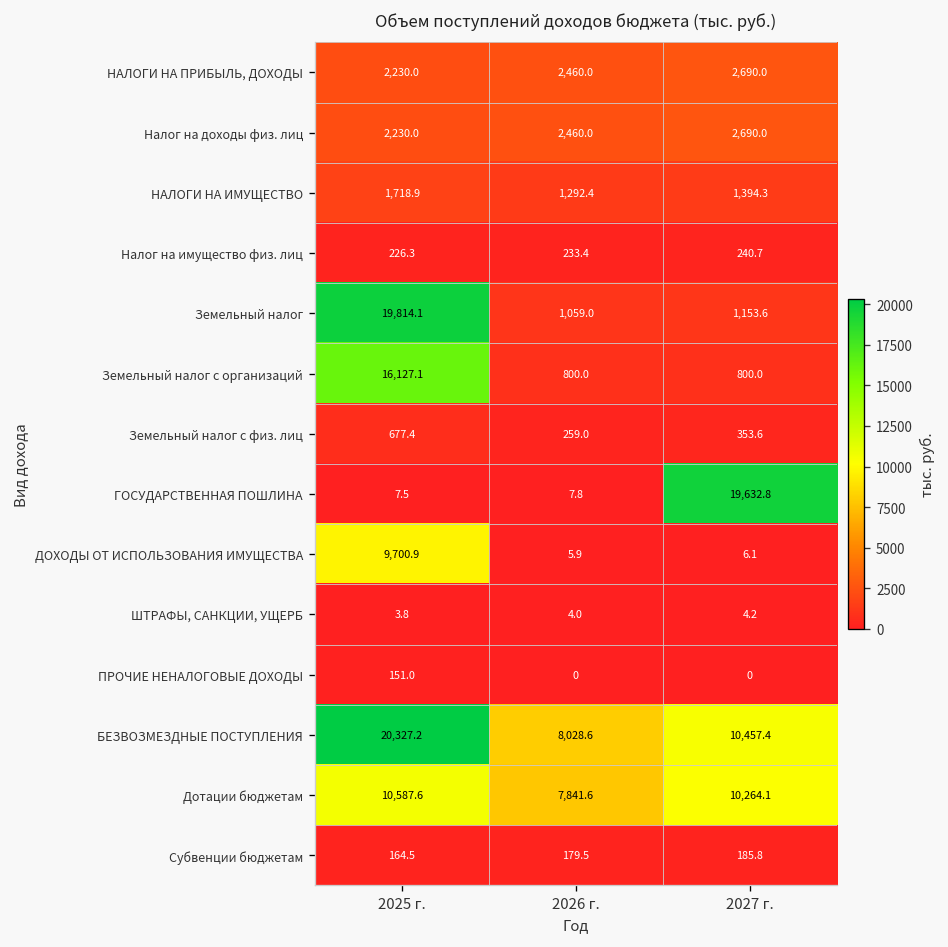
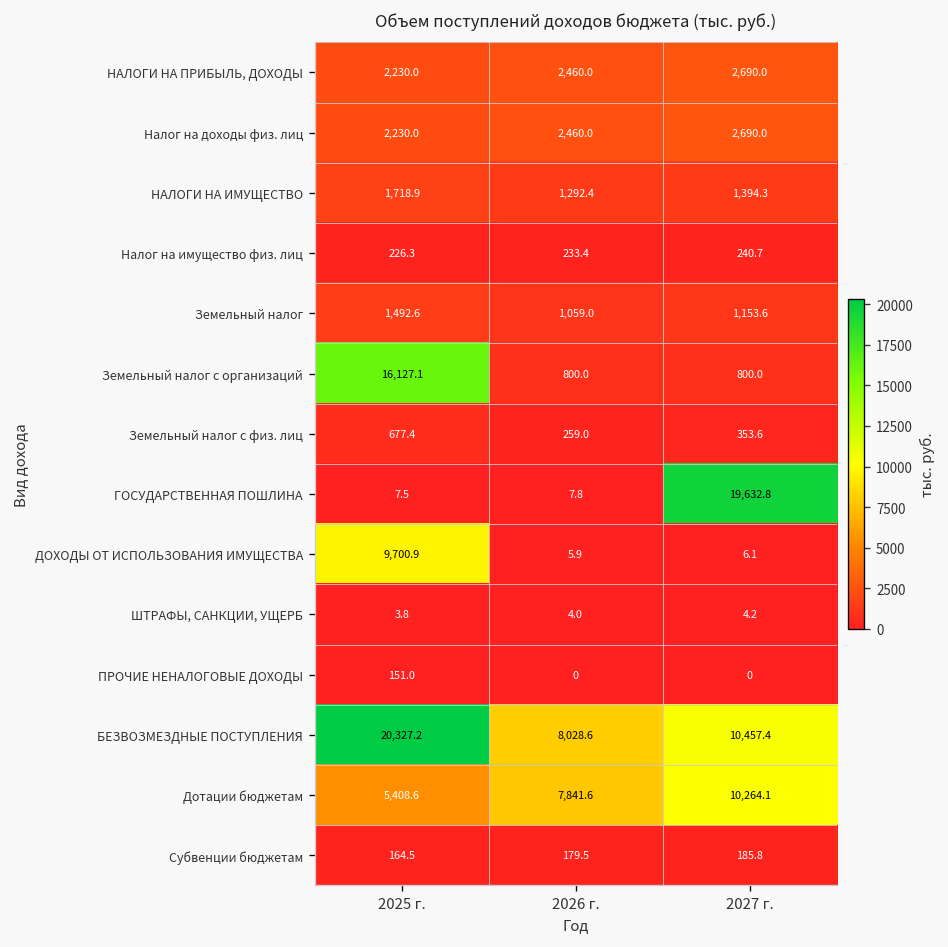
  {
    "НАЛОГИ НА ПРИБЫЛЬ, ДОХОДЫ": {
      "2025 г.": "2,230.0",
      "2026 г.": "2,460.0",
      "2027 г.": "2,690.0"
    },
    "Налог на доходы физ. лиц": {
      "2025 г.": "2,230.0",
      "2026 г.": "2,460.0",
      "2027 г.": "2,690.0"
    },
    "НАЛОГИ НА ИМУЩЕСТВО": {
      "2025 г.": "1,718.9",
      "2026 г.": "1,292.4",
      "2027 г.": "1,394.3"
    },
    "Налог на имущество физ. лиц": {
      "2025 г.": "226.3",
      "2026 г.": "233.4",
      "2027 г.": "240.7"
    },
    "Земельный налог": {
-     "2025 г.": "19,814.1",
+     "2025 г.": "1,492.6",
      "2026 г.": "1,059.0",
      "2027 г.": "1,153.6"
    },
    "Земельный налог с организаций": {
      "2025 г.": "16,127.1",
      "2026 г.": "800.0",
      "2027 г.": "800.0"
    },
    "Земельный налог с физ. лиц": {
      "2025 г.": "677.4",
      "2026 г.": "259.0",
      "2027 г.": "353.6"
    },
    "ГОСУДАРСТВЕННАЯ ПОШЛИНА": {
      "2025 г.": "7.5",
      "2026 г.": "7.8",
      "2027 г.": "19,632.8"
    },
    "ДОХОДЫ ОТ ИСПОЛЬЗОВАНИЯ ИМУЩЕСТВА": {
      "2025 г.": "9,700.9",
      "2026 г.": "5.9",
      "2027 г.": "6.1"
    },
    "ШТРАФЫ, САНКЦИИ, УЩЕРБ": {
      "2025 г.": "3.8",
      "2026 г.": "4.0",
      "2027 г.": "4.2"
    },
    "ПРОЧИЕ НЕНАЛОГОВЫЕ ДОХОДЫ": {
      "2025 г.": "151.0",
      "2026 г.": "0",
      "2027 г.": "0"
    },
    "БЕЗВОЗМЕЗДНЫЕ ПОСТУПЛЕНИЯ": {
      "2025 г.": "20,327.2",
      "2026 г.": "8,028.6",
      "2027 г.": "10,457.4"
    },
    "Дотации бюджетам": {
-     "2025 г.": "10,587.6",
+     "2025 г.": "5,408.6",
      "2026 г.": "7,841.6",
      "2027 г.": "10,264.1"
    },
    "Субвенции бюджетам": {
      "2025 г.": "164.5",
      "2026 г.": "179.5",
      "2027 г.": "185.8"
    }
  }
